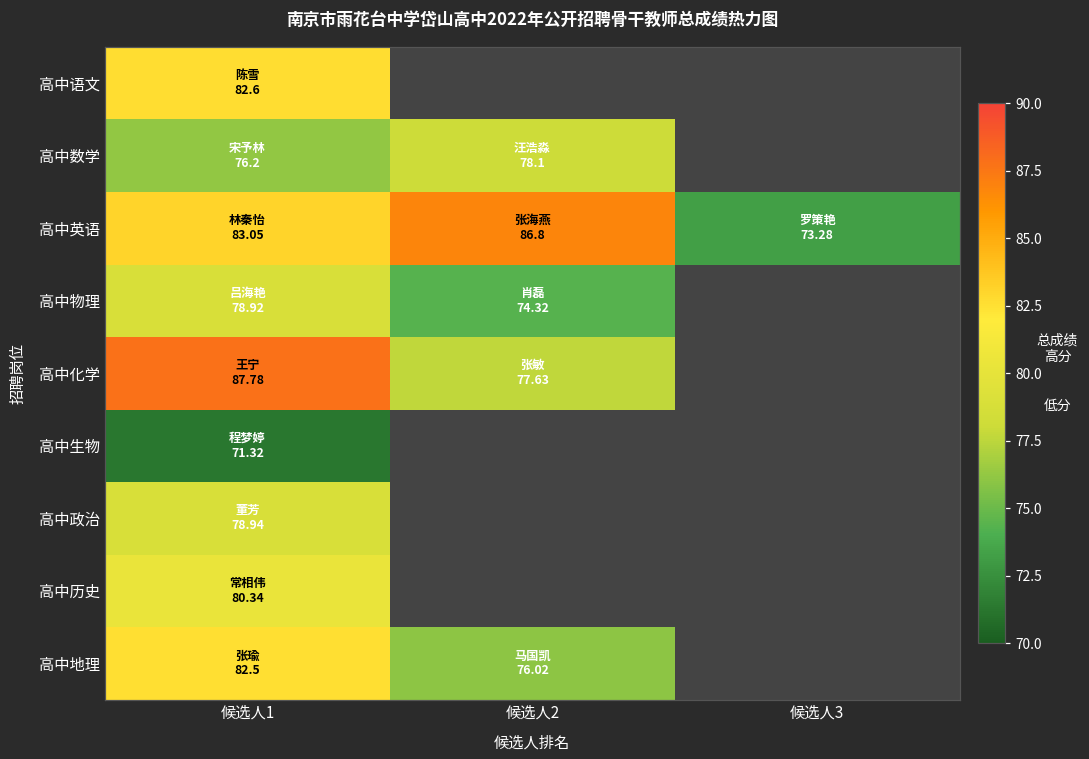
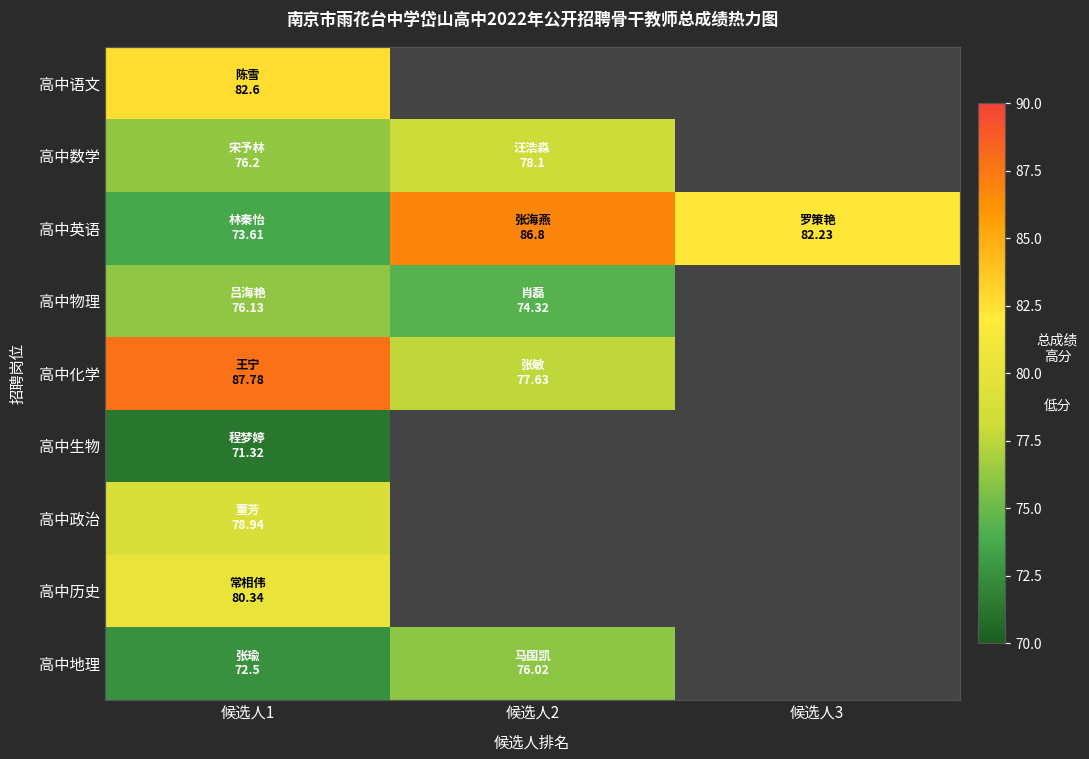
  {
    "高中语文": {
      "候选人1": 82.6
    },
    "高中数学": {
      "候选人1": 76.2,
      "候选人2": 78.1
    },
    "高中英语": {
-     "候选人1": 83.05,
+     "候选人1": 73.61,
      "候选人2": 86.8,
-     "候选人3": 73.28
+     "候选人3": 82.23
    },
    "高中物理": {
-     "候选人1": 78.92,
+     "候选人1": 76.13,
      "候选人2": 74.32
    },
    "高中化学": {
      "候选人1": 87.78,
      "候选人2": 77.63
    },
    "高中生物": {
      "候选人1": 71.32
    },
    "高中政治": {
      "候选人1": 78.94
    },
    "高中历史": {
      "候选人1": 80.34
    },
    "高中地理": {
-     "候选人1": 82.5,
+     "候选人1": 72.5,
      "候选人2": 76.02
    }
  }
